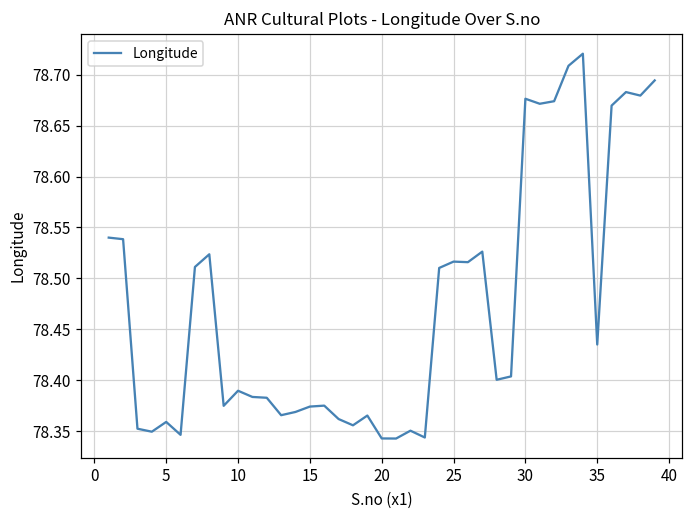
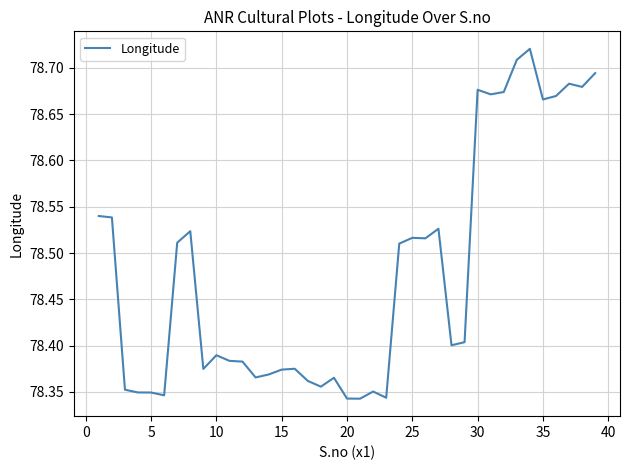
  {
-   "5": 78.36,
+   "5": 78.35,
    "10": 78.39,
    "15": 78.37,
    "20": 78.34,
    "25": 78.52,
    "30": 78.68,
-   "35": 78.43
+   "35": 78.67
  }
